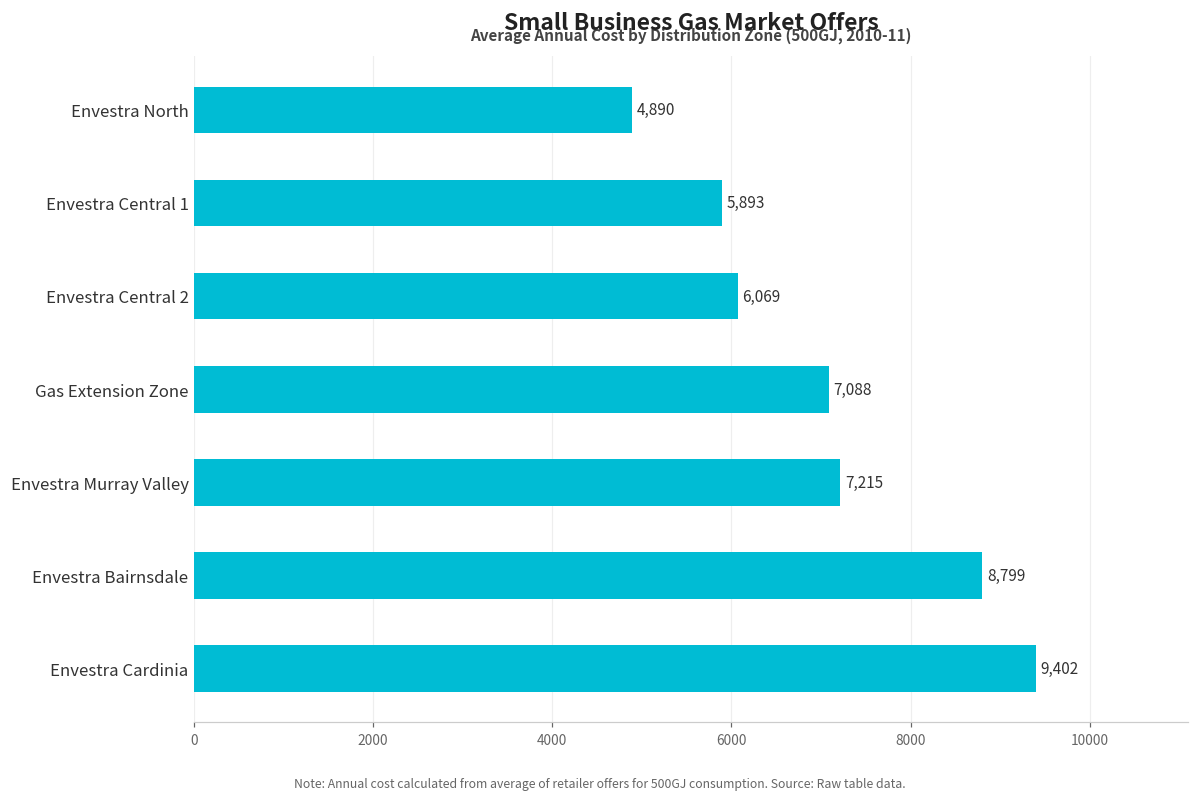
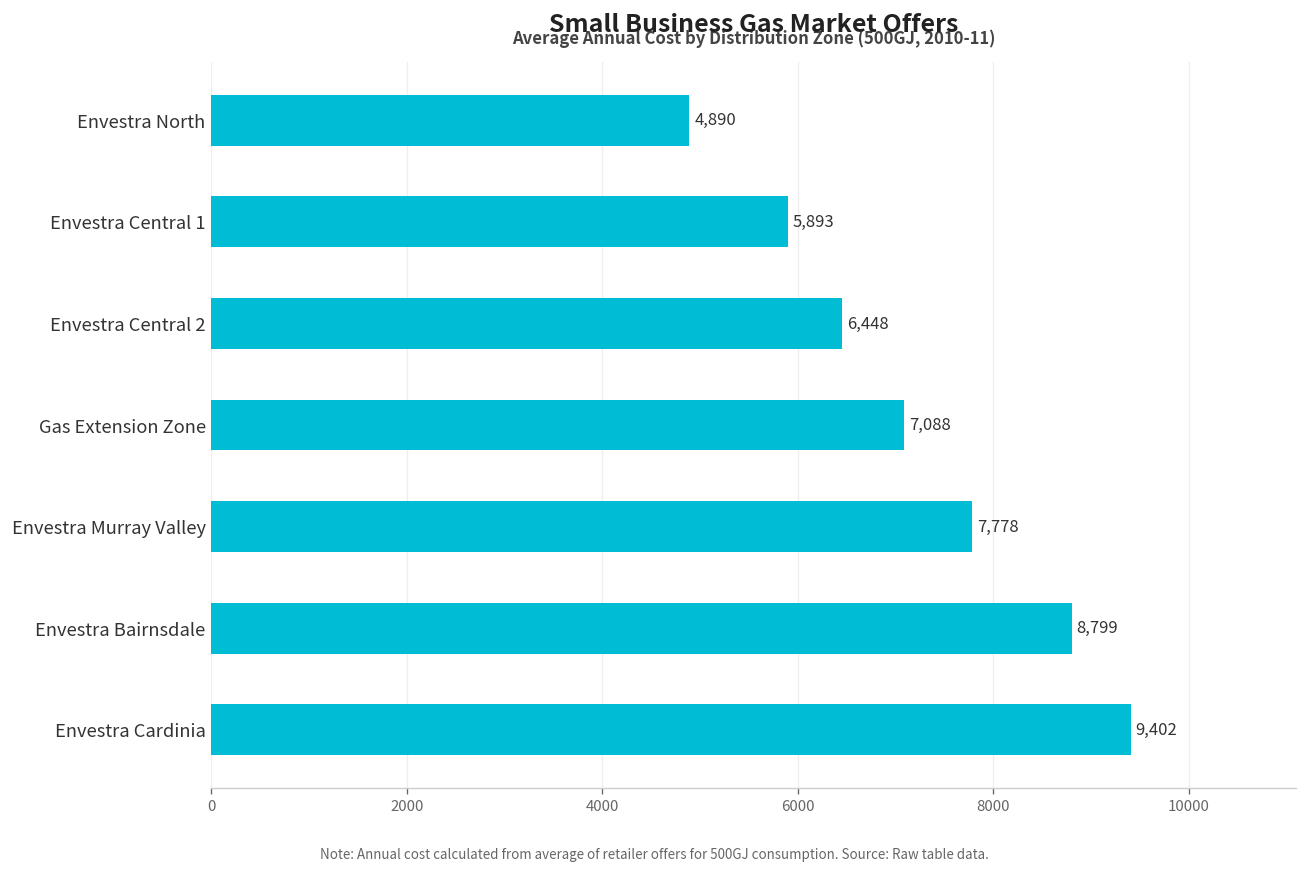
  {
    "Envestra North": "4,890",
    "Envestra Central 1": "5,893",
-   "Envestra Central 2": "6,069",
+   "Envestra Central 2": "6,448",
    "Gas Extension Zone": "7,088",
-   "Envestra Murray Valley": "7,215",
+   "Envestra Murray Valley": "7,778",
    "Envestra Bairnsdale": "8,799",
    "Envestra Cardinia": "9,402"
  }
